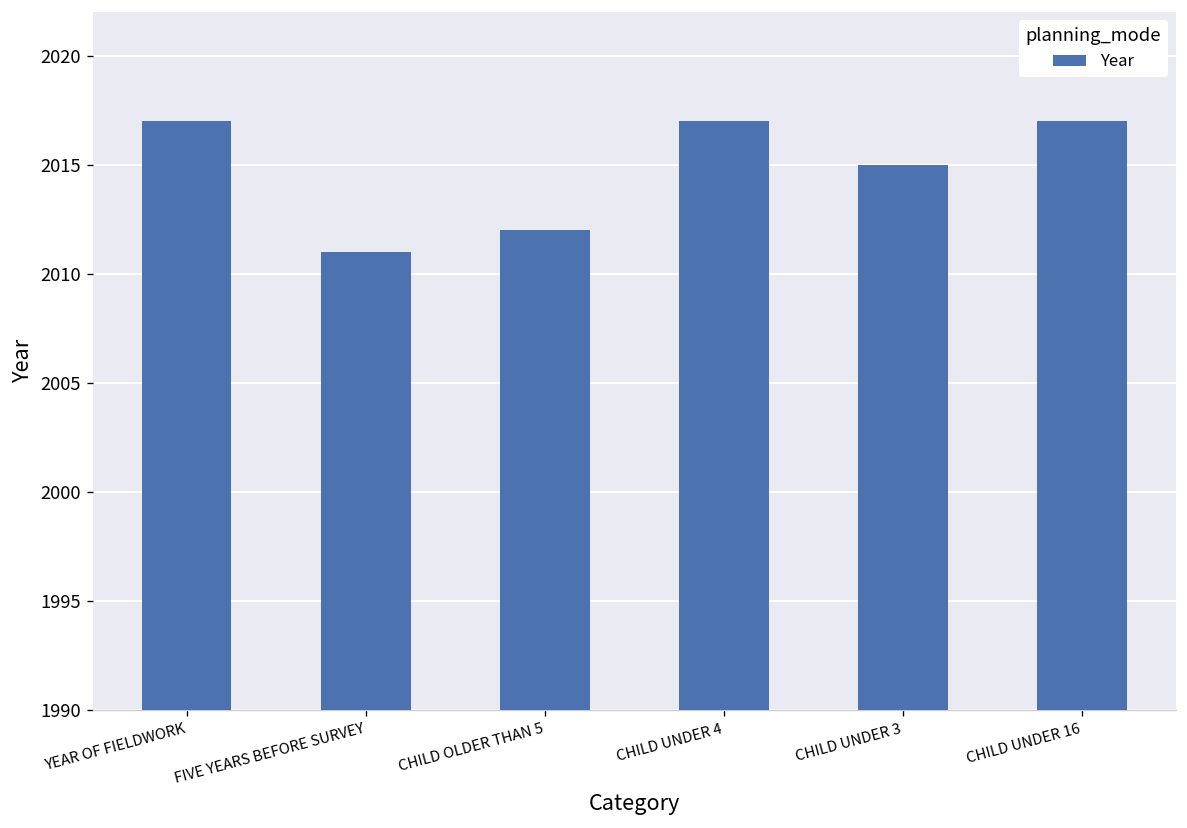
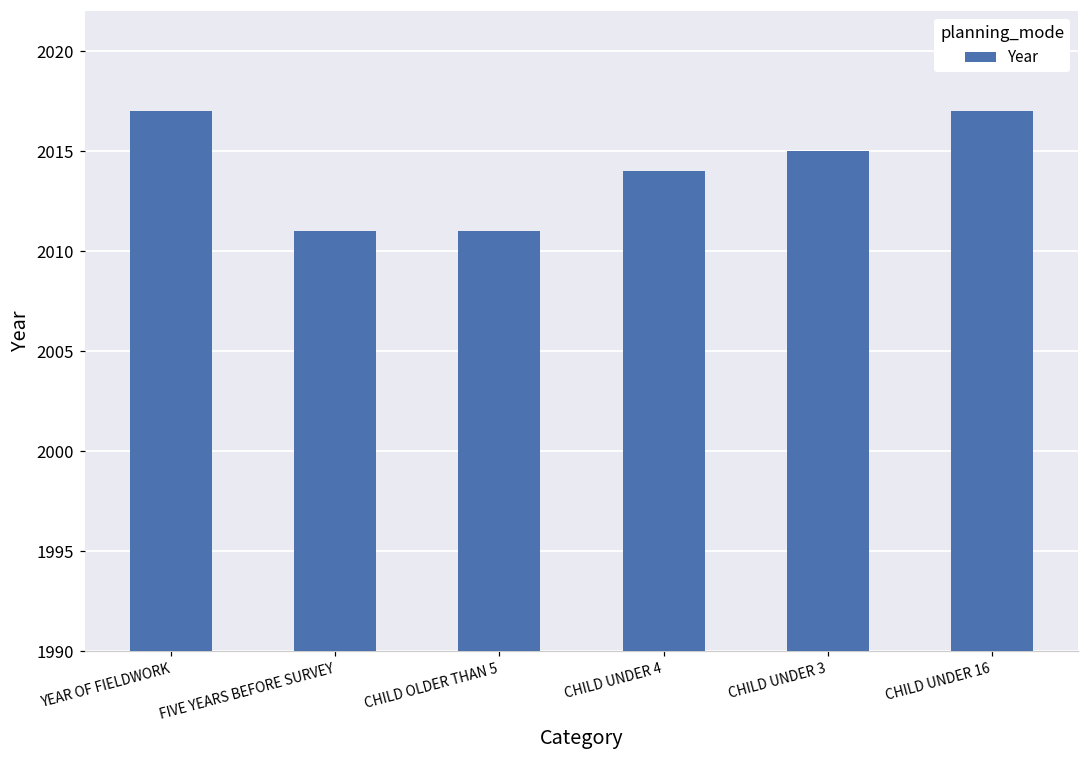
  {
    "YEAR OF FIELDWORK": 2017,
    "FIVE YEARS BEFORE SURVEY": 2011,
-   "CHILD OLDER THAN 5": 2012,
-   "CHILD UNDER 4": 2017,
+   "CHILD OLDER THAN 5": 2011,
+   "CHILD UNDER 4": 2014,
    "CHILD UNDER 3": 2015,
    "CHILD UNDER 16": 2017
  }
